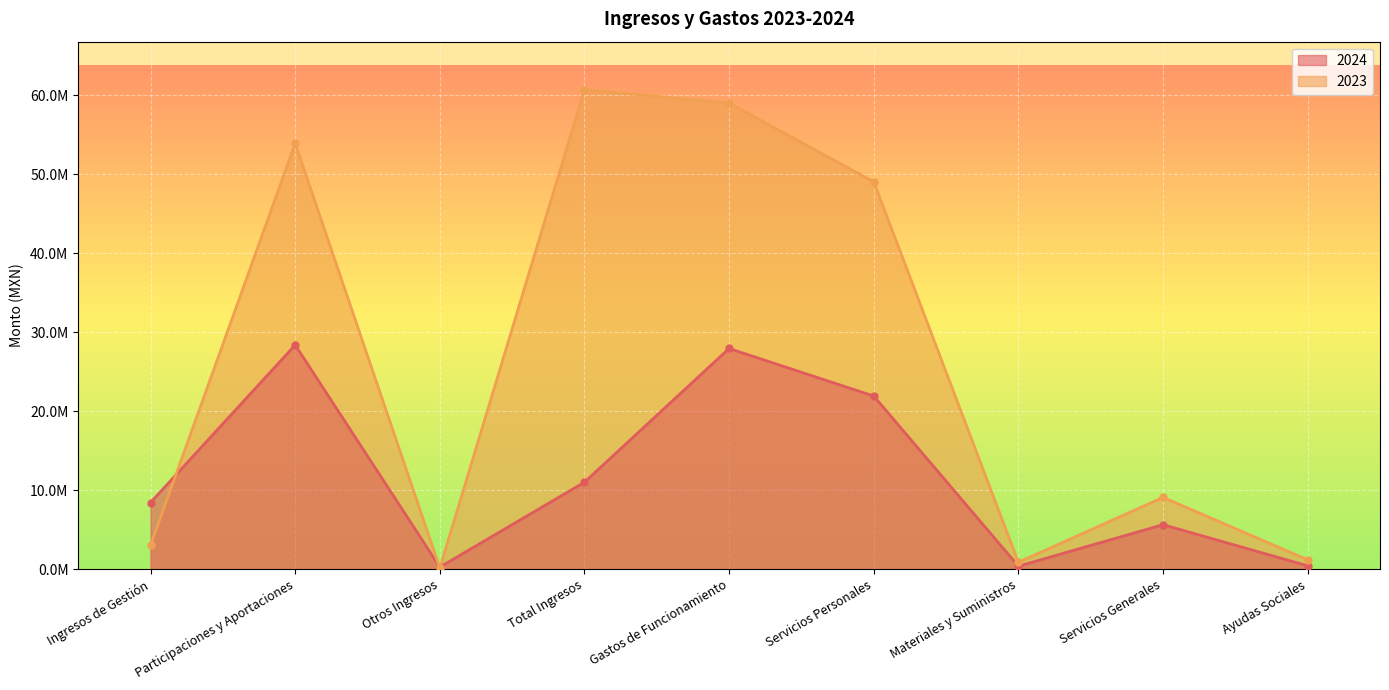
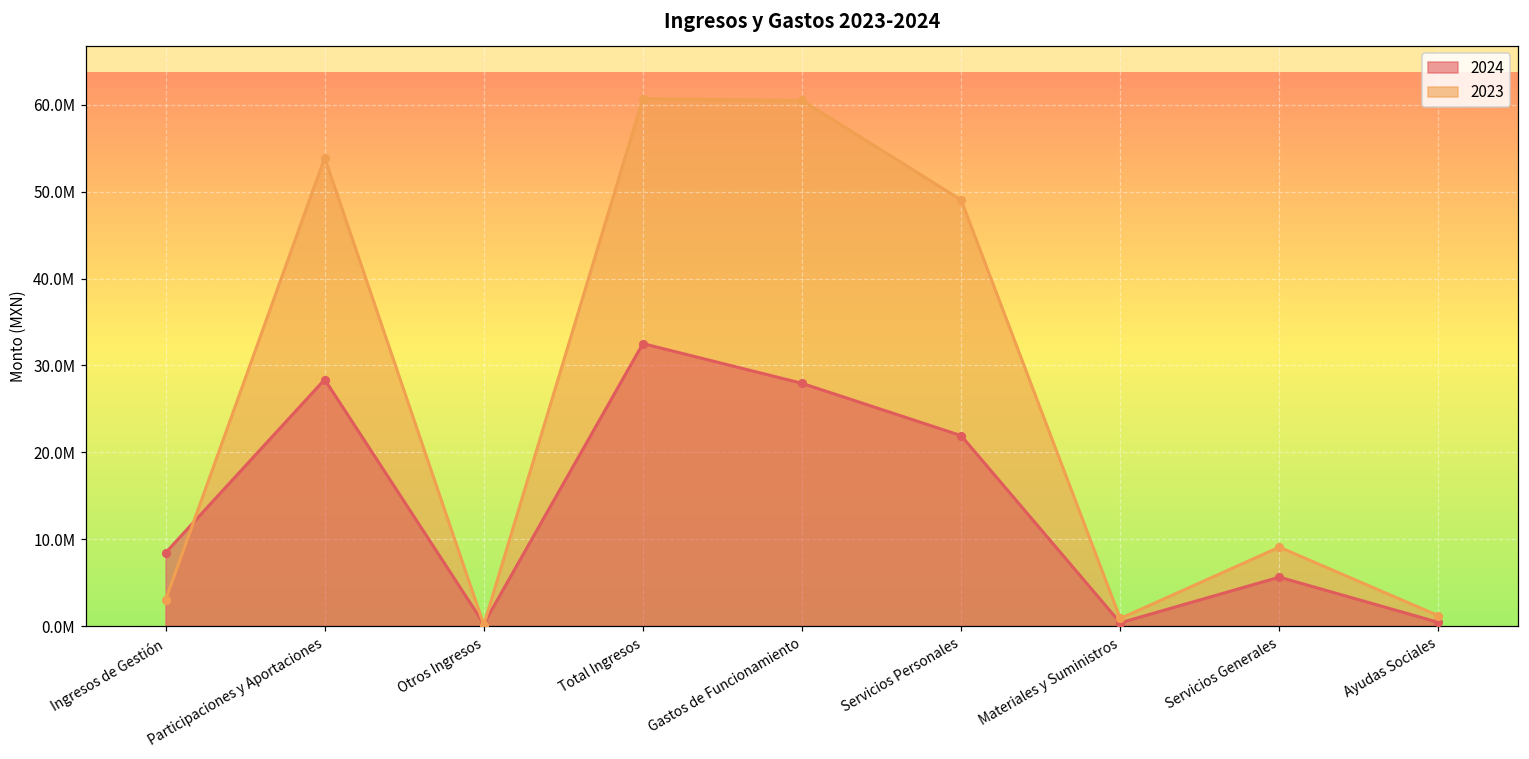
  {
    "2024": {
      "Ingresos de Gestión": 8000000,
      "Participaciones y Aportaciones": 28000000,
-     "Total Ingresos": 11000000,
+     "Total Ingresos": 33000000,
      "Gastos de Funcionamiento": 28000000,
      "Servicios Personales": 22000000,
      "Materiales y Suministros": 0,
      "Servicios Generales": 6000000,
      "Ayudas Sociales": 0
    },
    "2023": {
      "Ingresos de Gestión": 3000000,
      "Participaciones y Aportaciones": 54000000,
      "Total Ingresos": 61000000,
-     "Gastos de Funcionamiento": 59000000,
+     "Gastos de Funcionamiento": 61000000,
      "Servicios Personales": 49000000,
      "Materiales y Suministros": 1000000,
      "Servicios Generales": 9000000,
      "Ayudas Sociales": 1000000
    }
  }
